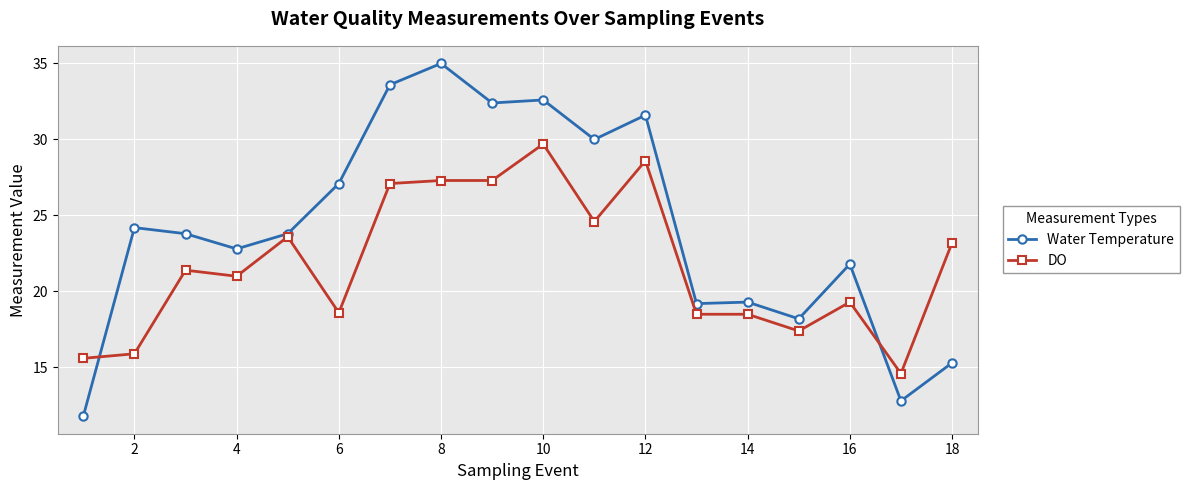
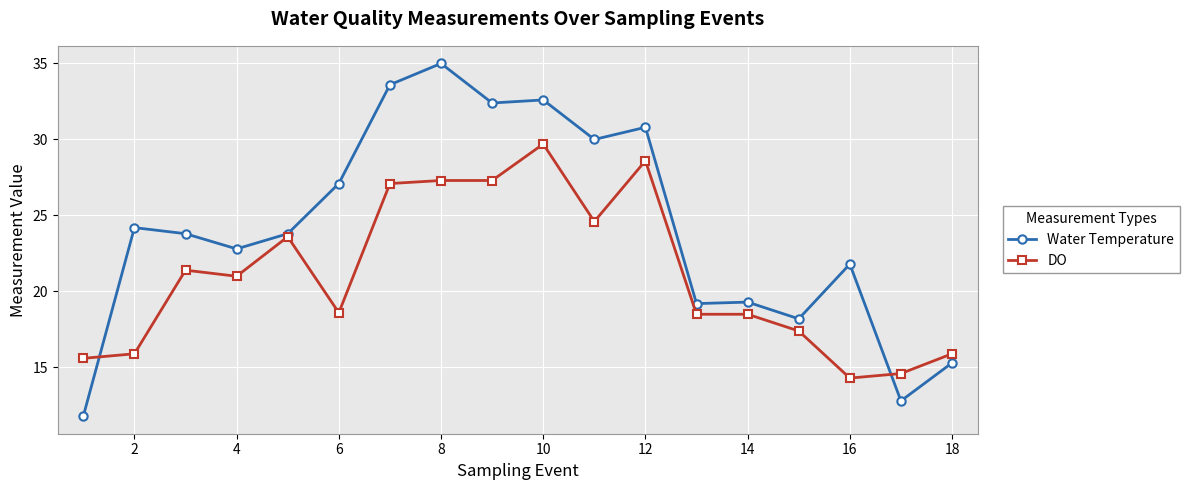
  {
    "Water Temperature": {
      "2": 24.2,
      "4": 22.8,
      "6": 27.1,
      "8": 35.0,
      "10": 32.6,
-     "12": 31.6,
+     "12": 30.8,
      "14": 19.3,
      "16": 21.8,
      "18": 15.3
    },
    "DO": {
      "2": 15.9,
      "4": 21.0,
      "6": 18.6,
      "8": 27.3,
      "10": 29.7,
      "12": 28.6,
      "14": 18.5,
-     "16": 19.3,
-     "18": 23.2
+     "16": 14.3,
+     "18": 15.9
    }
  }
